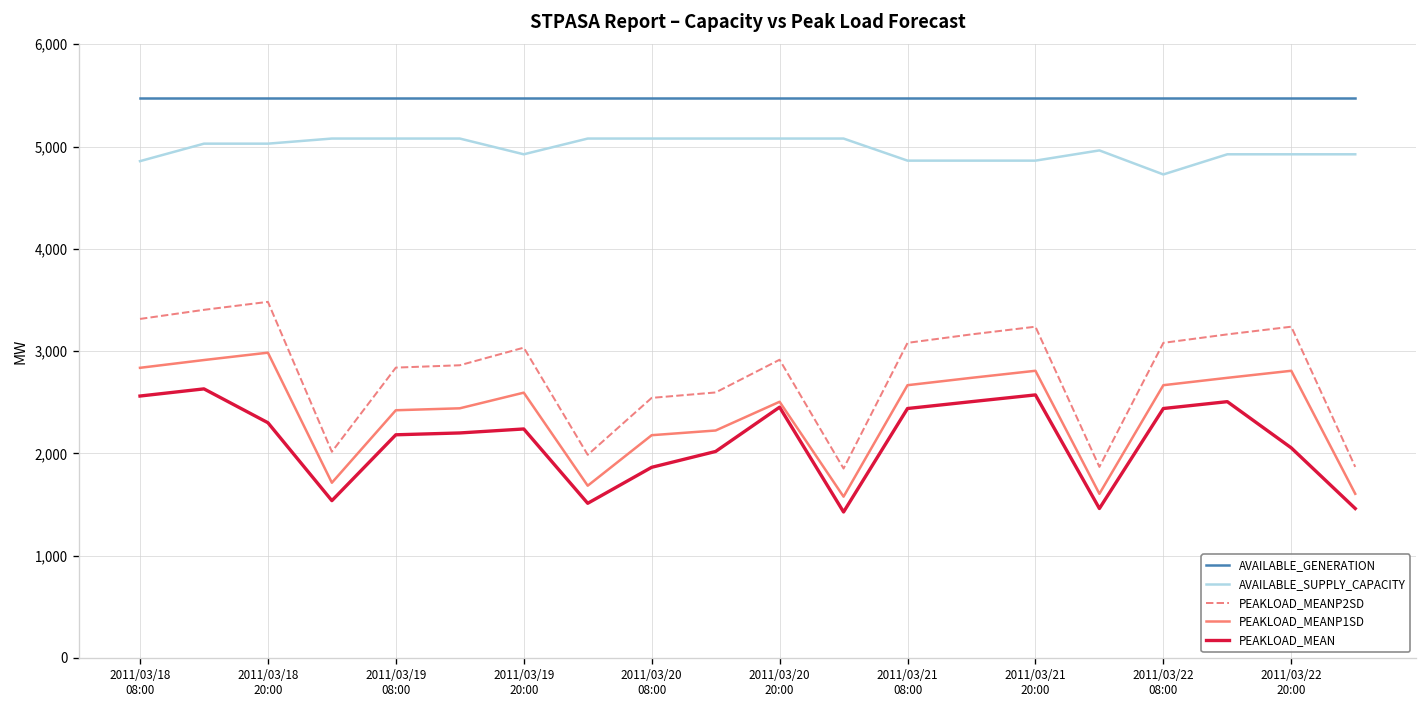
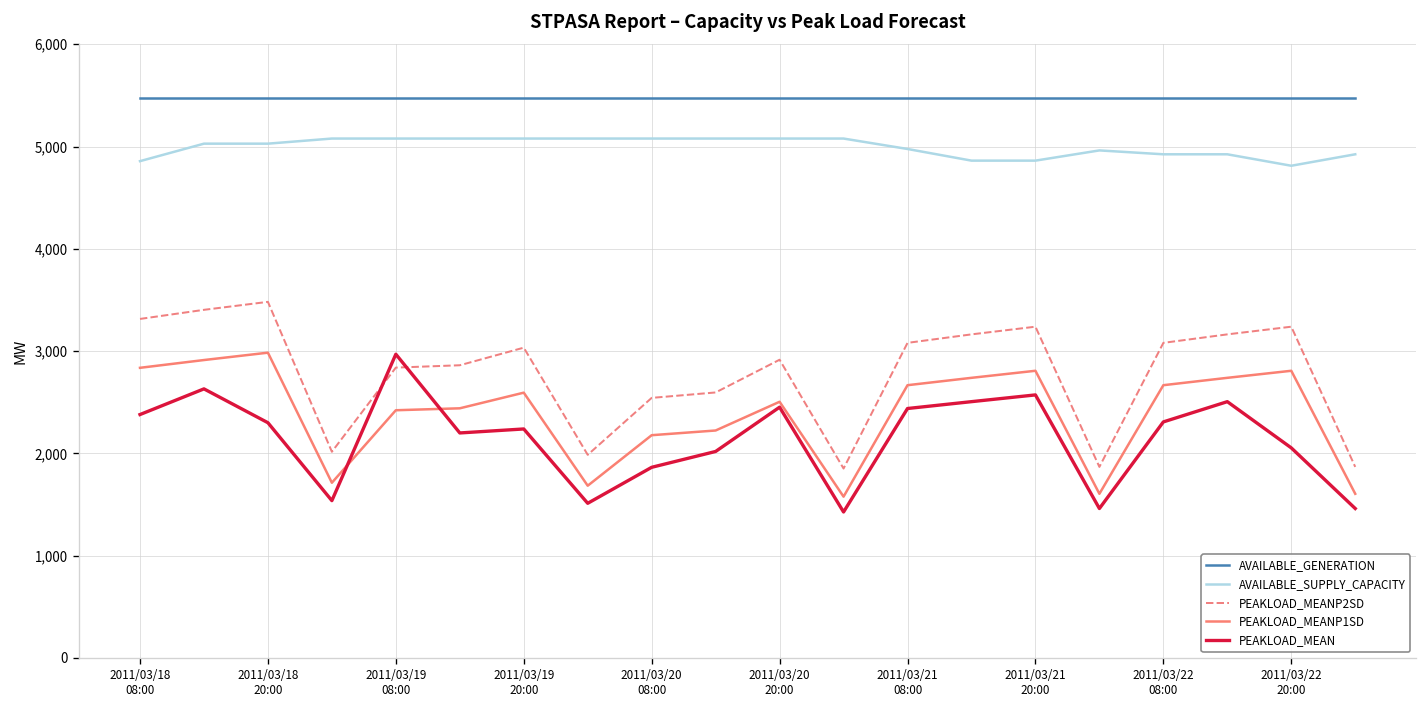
  {
    "AVAILABLE_GENERATION": {
      "2011/03/18 08:00": "5,500",
      "2011/03/18 20:00": "5,500",
      "2011/03/19 08:00": "5,500",
      "2011/03/19 20:00": "5,500",
      "2011/03/20 08:00": "5,500",
      "2011/03/20 20:00": "5,500",
      "2011/03/21 08:00": "5,500",
      "2011/03/21 20:00": "5,500",
      "2011/03/22 08:00": "5,500",
      "2011/03/22 20:00": "5,500"
    },
    "AVAILABLE_SUPPLY_CAPACITY": {
      "2011/03/18 08:00": "4,900",
      "2011/03/18 20:00": "5,000",
      "2011/03/19 08:00": "5,100",
-     "2011/03/19 20:00": "4,900",
+     "2011/03/19 20:00": "5,100",
      "2011/03/20 08:00": "5,100",
      "2011/03/20 20:00": "5,100",
-     "2011/03/21 08:00": "4,900",
+     "2011/03/21 08:00": "5,000",
      "2011/03/21 20:00": "4,900",
-     "2011/03/22 08:00": "4,700",
-     "2011/03/22 20:00": "4,900"
+     "2011/03/22 08:00": "4,900",
+     "2011/03/22 20:00": "4,800"
    },
    "PEAKLOAD_MEAN": {
-     "2011/03/18 08:00": "2,600",
+     "2011/03/18 08:00": "2,400",
      "2011/03/18 20:00": "2,300",
-     "2011/03/19 08:00": "2,200",
+     "2011/03/19 08:00": "3,000",
      "2011/03/19 20:00": "2,200",
      "2011/03/20 08:00": "1,900",
      "2011/03/20 20:00": "2,500",
      "2011/03/21 08:00": "2,400",
      "2011/03/21 20:00": "2,600",
-     "2011/03/22 08:00": "2,400",
+     "2011/03/22 08:00": "2,300",
      "2011/03/22 20:00": "2,100"
    }
  }
